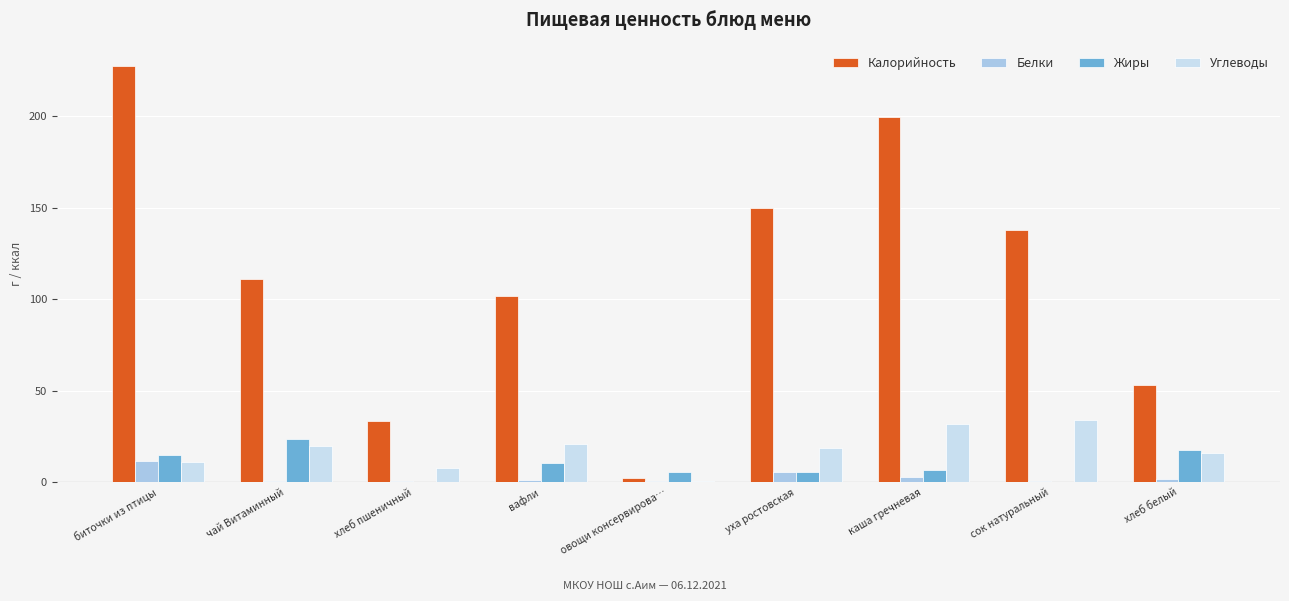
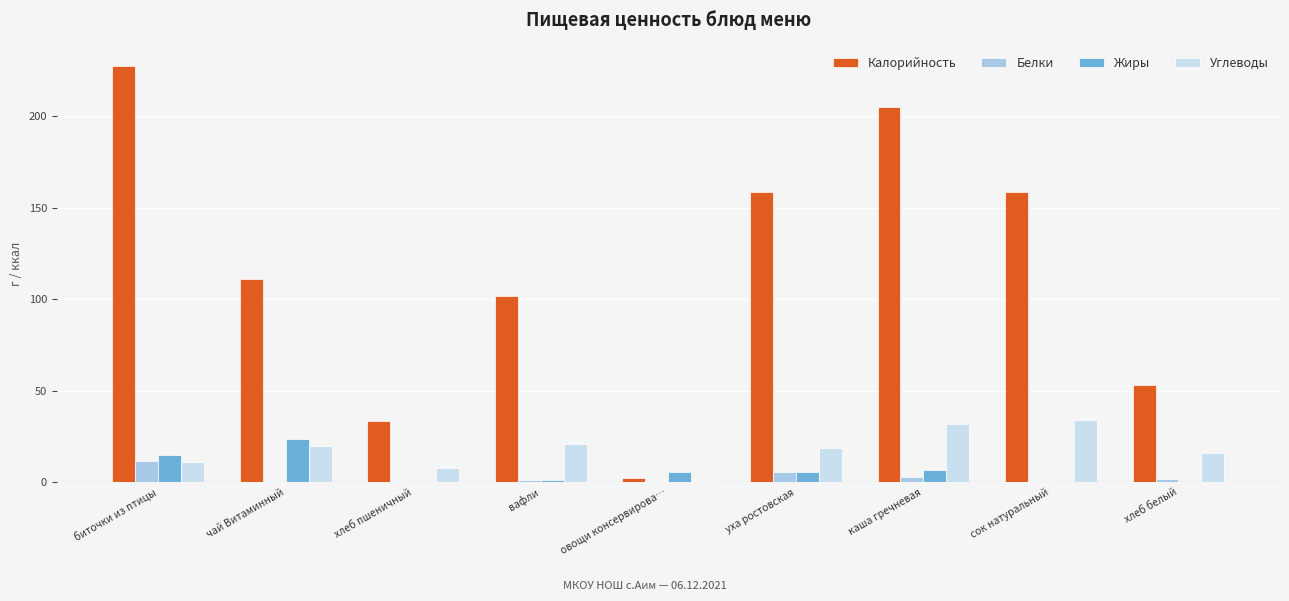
  {
    "Калорийность": {
      "биточки из птицы": 227,
      "чай Витаминный": 111,
      "хлеб пшеничный": 34,
      "вафли": 102,
      "овощи консервирова…": 3,
-     "уха ростовская": 150,
-     "каша гречневая": 200,
-     "сок натуральный": 138,
+     "уха ростовская": 159,
+     "каша гречневая": 205,
+     "сок натуральный": 158,
      "хлеб белый": 53
    },
    "Жиры": {
      "биточки из птицы": 15,
      "чай Витаминный": 24,
-     "вафли": 11,
+     "вафли": 2,
      "овощи консервирова…": 6,
      "уха ростовская": 6,
      "каша гречневая": 7,
      "сок натуральный": 0,
-     "хлеб белый": 18
+     "хлеб белый": 1
    }
  }
